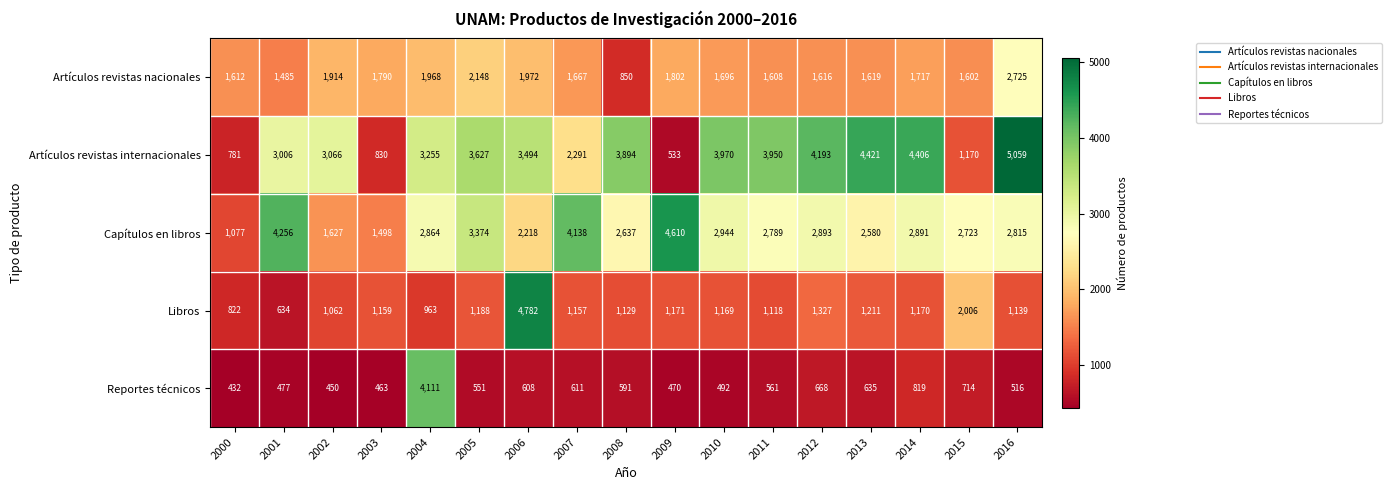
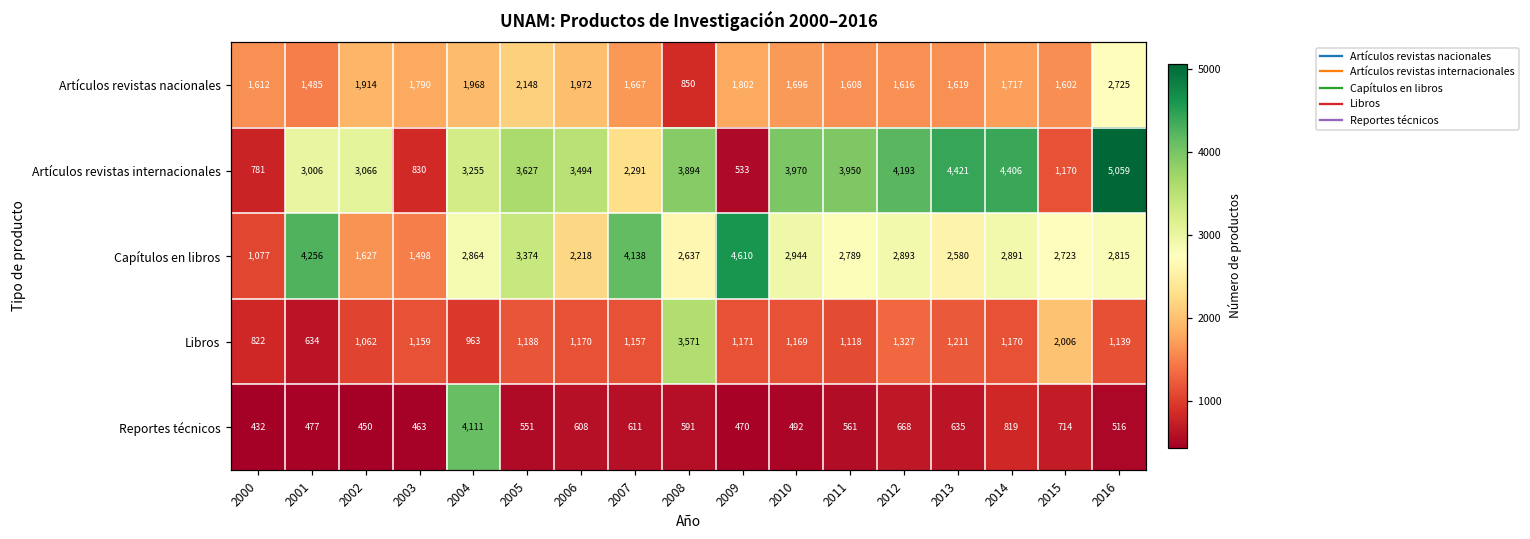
  {
    "Artículos revistas nacionales": {
      "2000": "1,612",
      "2001": "1,485",
      "2002": "1,914",
      "2003": "1,790",
      "2004": "1,968",
      "2005": "2,148",
      "2006": "1,972",
      "2007": "1,667",
      "2008": "850",
      "2009": "1,802",
      "2010": "1,696",
      "2011": "1,608",
      "2012": "1,616",
      "2013": "1,619",
      "2014": "1,717",
      "2015": "1,602",
      "2016": "2,725"
    },
    "Artículos revistas internacionales": {
      "2000": "781",
      "2001": "3,006",
      "2002": "3,066",
      "2003": "830",
      "2004": "3,255",
      "2005": "3,627",
      "2006": "3,494",
      "2007": "2,291",
      "2008": "3,894",
      "2009": "533",
      "2010": "3,970",
      "2011": "3,950",
      "2012": "4,193",
      "2013": "4,421",
      "2014": "4,406",
      "2015": "1,170",
      "2016": "5,059"
    },
    "Capítulos en libros": {
      "2000": "1,077",
      "2001": "4,256",
      "2002": "1,627",
      "2003": "1,498",
      "2004": "2,864",
      "2005": "3,374",
      "2006": "2,218",
      "2007": "4,138",
      "2008": "2,637",
      "2009": "4,610",
      "2010": "2,944",
      "2011": "2,789",
      "2012": "2,893",
      "2013": "2,580",
      "2014": "2,891",
      "2015": "2,723",
      "2016": "2,815"
    },
    "Libros": {
      "2000": "822",
      "2001": "634",
      "2002": "1,062",
      "2003": "1,159",
      "2004": "963",
      "2005": "1,188",
-     "2006": "4,782",
+     "2006": "1,170",
      "2007": "1,157",
-     "2008": "1,129",
+     "2008": "3,571",
      "2009": "1,171",
      "2010": "1,169",
      "2011": "1,118",
      "2012": "1,327",
      "2013": "1,211",
      "2014": "1,170",
      "2015": "2,006",
      "2016": "1,139"
    },
    "Reportes técnicos": {
      "2000": "432",
      "2001": "477",
      "2002": "450",
      "2003": "463",
      "2004": "4,111",
      "2005": "551",
      "2006": "608",
      "2007": "611",
      "2008": "591",
      "2009": "470",
      "2010": "492",
      "2011": "561",
      "2012": "668",
      "2013": "635",
      "2014": "819",
      "2015": "714",
      "2016": "516"
    }
  }
